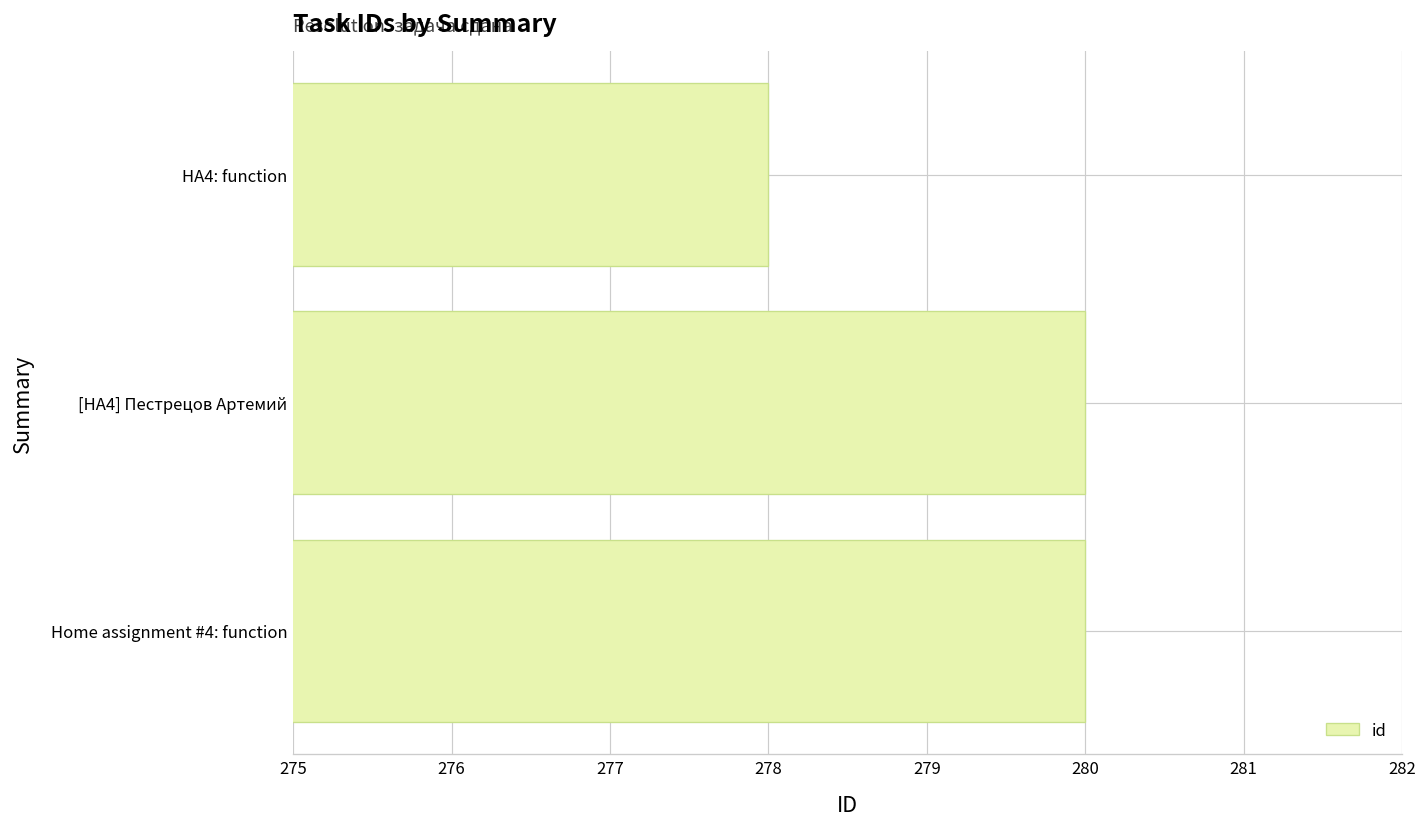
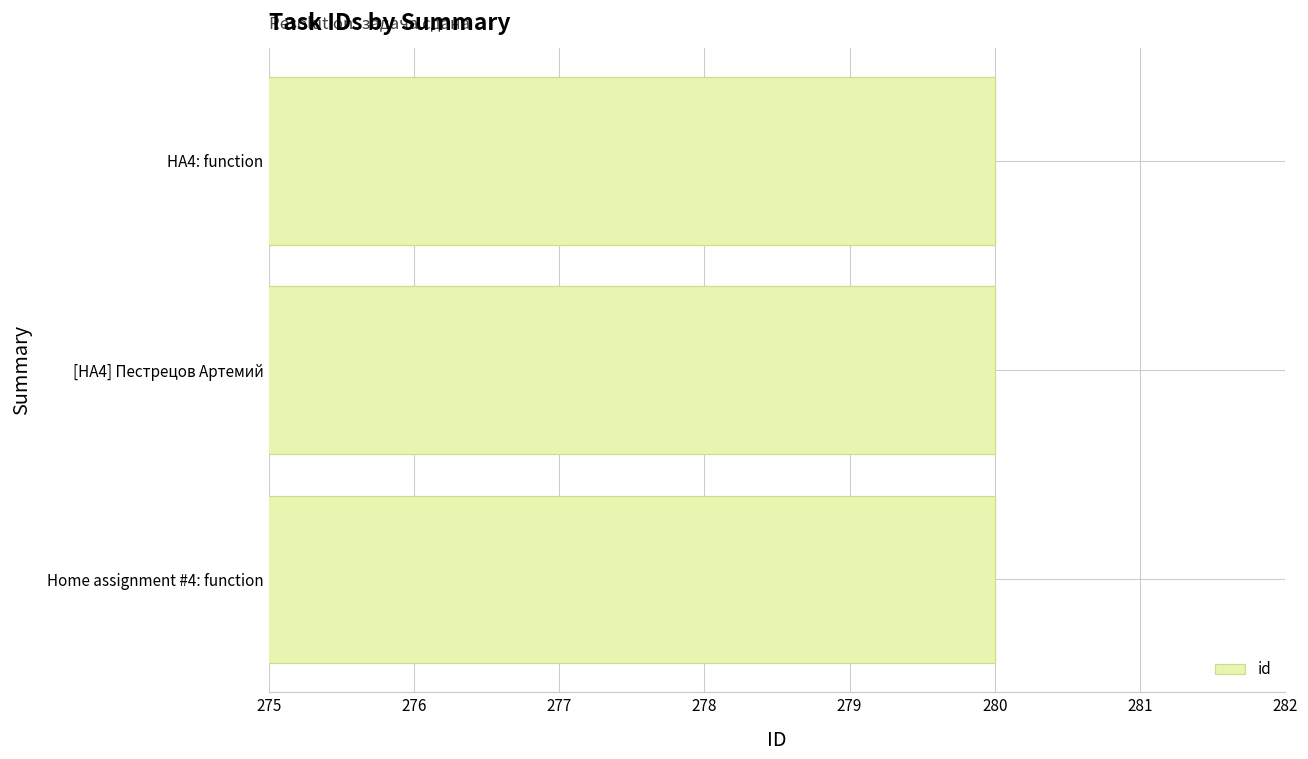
  {
-   "HA4: function": 278,
+   "HA4: function": 280,
    "[HA4] Пестрецов Артемий": 280,
    "Home assignment #4: function": 280
  }
